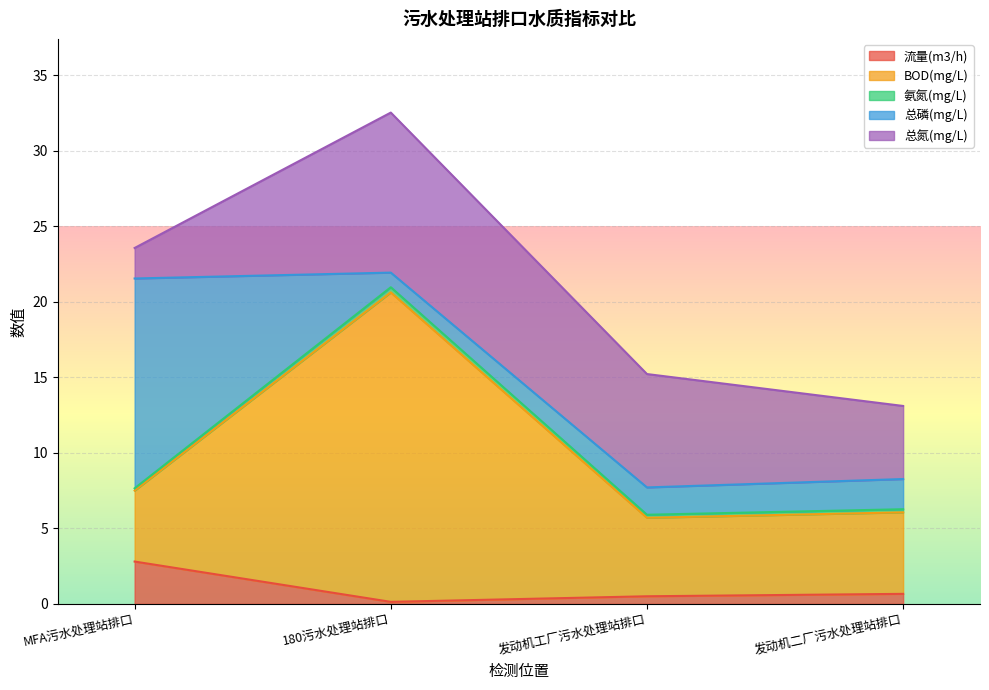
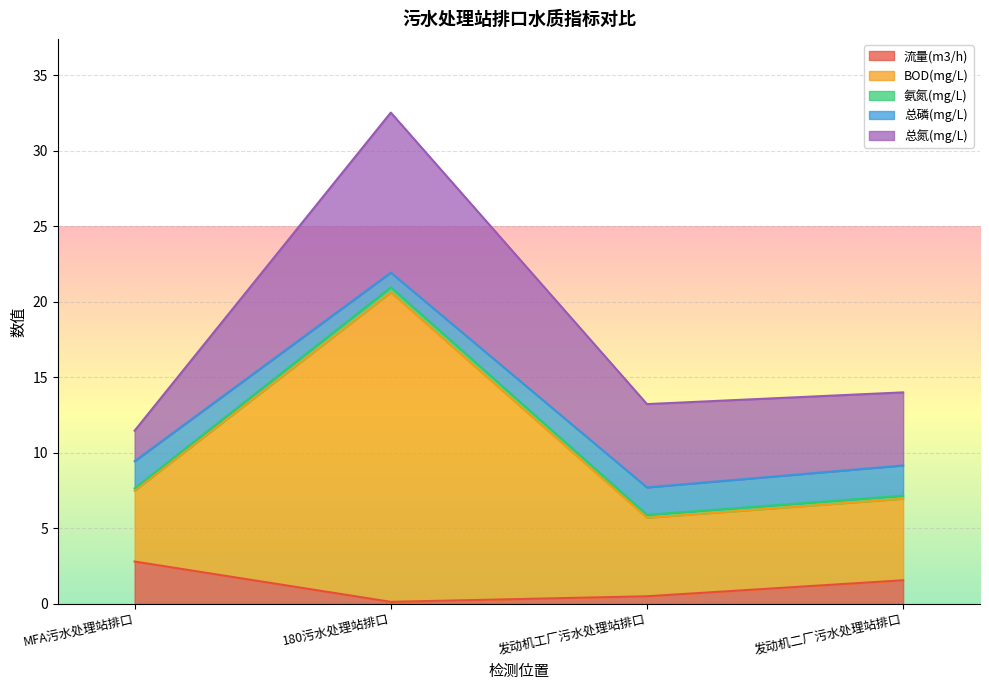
  {
    "流量(m3/h)": {
      "MFA污水处理站排口": 2.8,
      "180污水处理站排口": 0.1,
      "发动机工厂污水处理站排口": 0.5,
-     "发动机二厂污水处理站排口": 0.7
+     "发动机二厂污水处理站排口": 1.6
    },
    "BOD(mg/L)": {
      "180污水处理站排口": 20.5,
      "发动机工厂污水处理站排口": 5.2,
      "发动机二厂污水处理站排口": 5.4
    },
    "氨氮(mg/L)": {
      "180污水处理站排口": 0.3,
      "发动机工厂污水处理站排口": 0.2,
      "发动机二厂污水处理站排口": 0.2
    },
    "总磷(mg/L)": {
-     "MFA污水处理站排口": 13.9,
+     "MFA污水处理站排口": 1.8,
      "180污水处理站排口": 1.0,
      "发动机工厂污水处理站排口": 1.8,
      "发动机二厂污水处理站排口": 2.0
    },
    "总氮(mg/L)": {
      "MFA污水处理站排口": 2.0,
      "180污水处理站排口": 10.6,
-     "发动机工厂污水处理站排口": 7.5,
+     "发动机工厂污水处理站排口": 5.5,
      "发动机二厂污水处理站排口": 4.8
    }
  }
